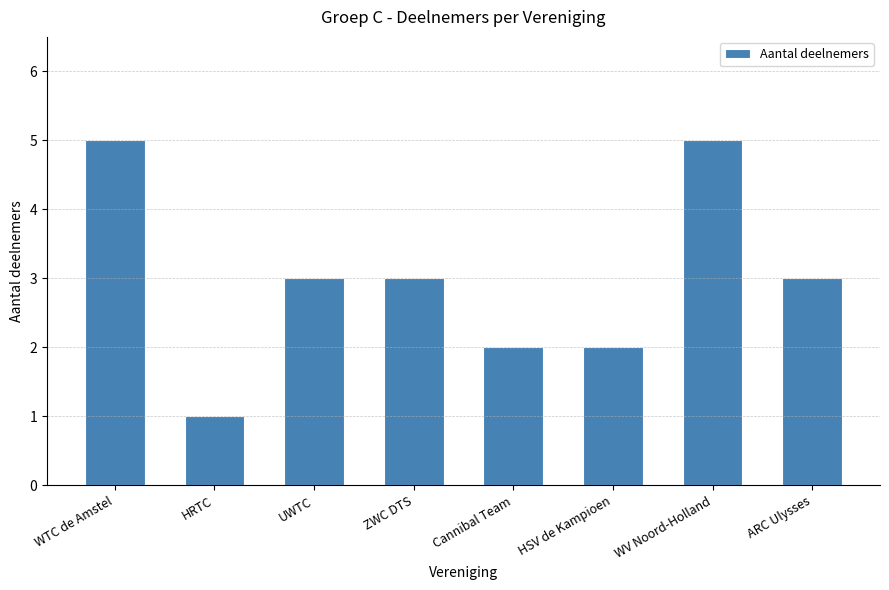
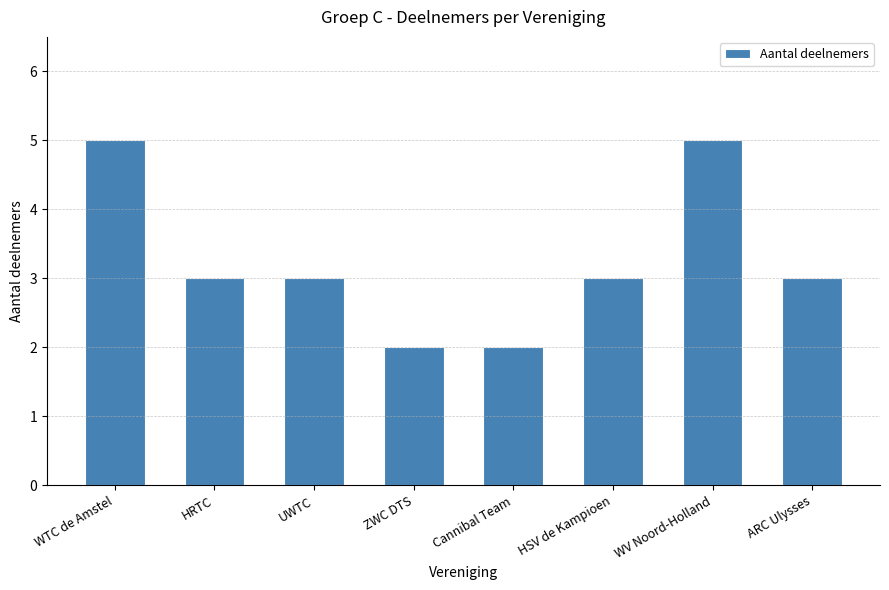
  {
    "WTC de Amstel": 5,
-   "HRTC": 1,
+   "HRTC": 3,
    "UWTC": 3,
-   "ZWC DTS": 3,
+   "ZWC DTS": 2,
    "Cannibal Team": 2,
-   "HSV de Kampioen": 2,
+   "HSV de Kampioen": 3,
    "WV Noord-Holland": 5,
    "ARC Ulysses": 3
  }
